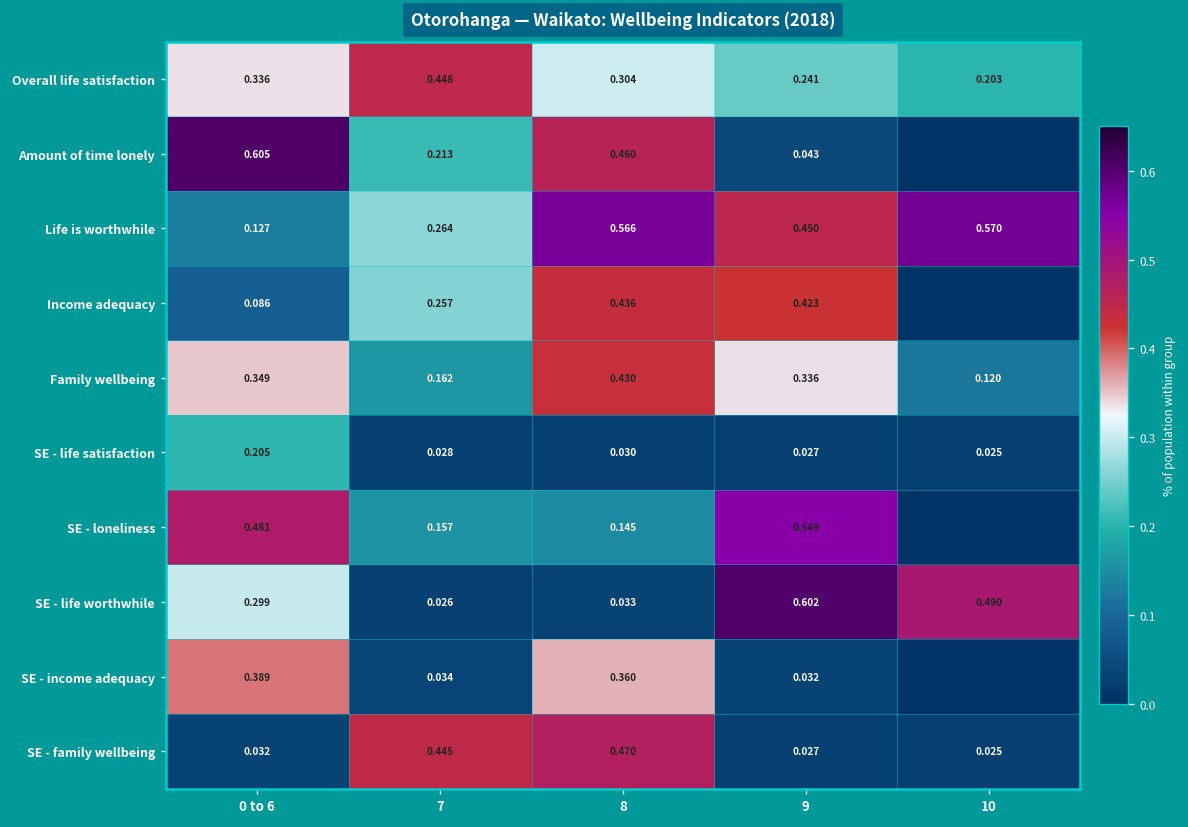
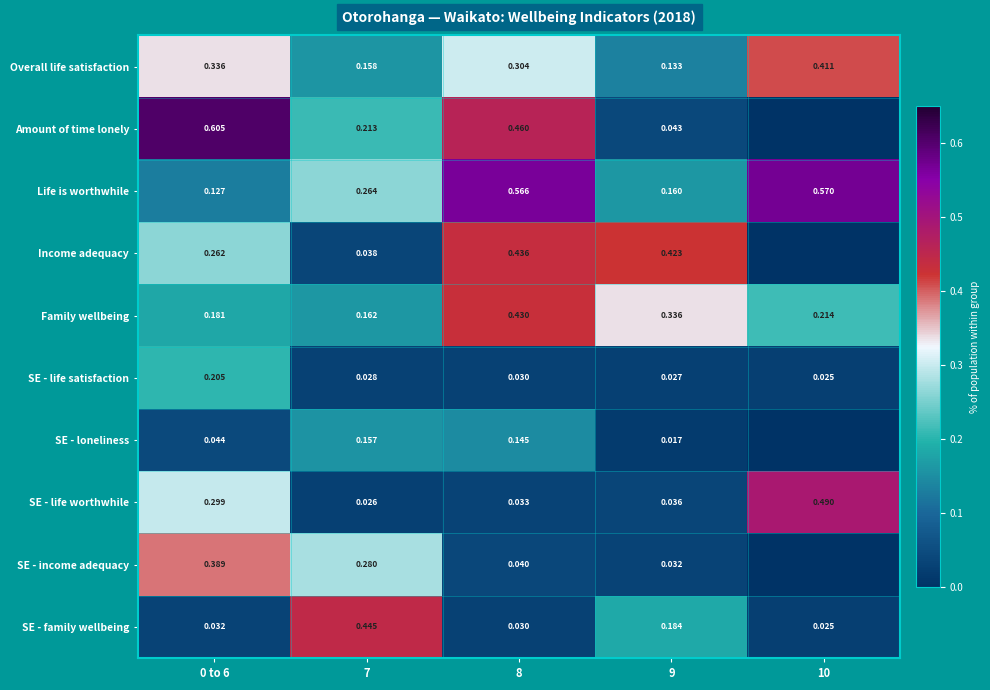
  {
    "Overall life satisfaction": {
      "0 to 6": 0.336,
-     "7": 0.448,
+     "7": 0.158,
      "8": 0.304,
-     "9": 0.241,
-     "10": 0.203
+     "9": 0.133,
+     "10": 0.411
    },
    "Amount of time lonely": {
      "0 to 6": 0.605,
      "7": 0.213,
      "8": 0.460,
      "9": 0.043
    },
    "Life is worthwhile": {
      "0 to 6": 0.127,
      "7": 0.264,
      "8": 0.566,
-     "9": 0.450,
+     "9": 0.160,
      "10": 0.570
    },
    "Income adequacy": {
-     "0 to 6": 0.086,
-     "7": 0.257,
+     "0 to 6": 0.262,
+     "7": 0.038,
      "8": 0.436,
      "9": 0.423
    },
    "Family wellbeing": {
-     "0 to 6": 0.349,
+     "0 to 6": 0.181,
      "7": 0.162,
      "8": 0.430,
      "9": 0.336,
-     "10": 0.120
+     "10": 0.214
    },
    "SE - life satisfaction": {
      "0 to 6": 0.205,
      "7": 0.028,
      "8": 0.030,
      "9": 0.027,
      "10": 0.025
    },
    "SE - loneliness": {
-     "0 to 6": 0.481,
+     "0 to 6": 0.044,
      "7": 0.157,
      "8": 0.145,
-     "9": 0.549
+     "9": 0.017
    },
    "SE - life worthwhile": {
      "0 to 6": 0.299,
      "7": 0.026,
      "8": 0.033,
-     "9": 0.602,
+     "9": 0.036,
      "10": 0.490
    },
    "SE - income adequacy": {
      "0 to 6": 0.389,
-     "7": 0.034,
-     "8": 0.360,
+     "7": 0.280,
+     "8": 0.040,
      "9": 0.032
    },
    "SE - family wellbeing": {
      "0 to 6": 0.032,
      "7": 0.445,
-     "8": 0.470,
-     "9": 0.027,
+     "8": 0.030,
+     "9": 0.184,
      "10": 0.025
    }
  }
